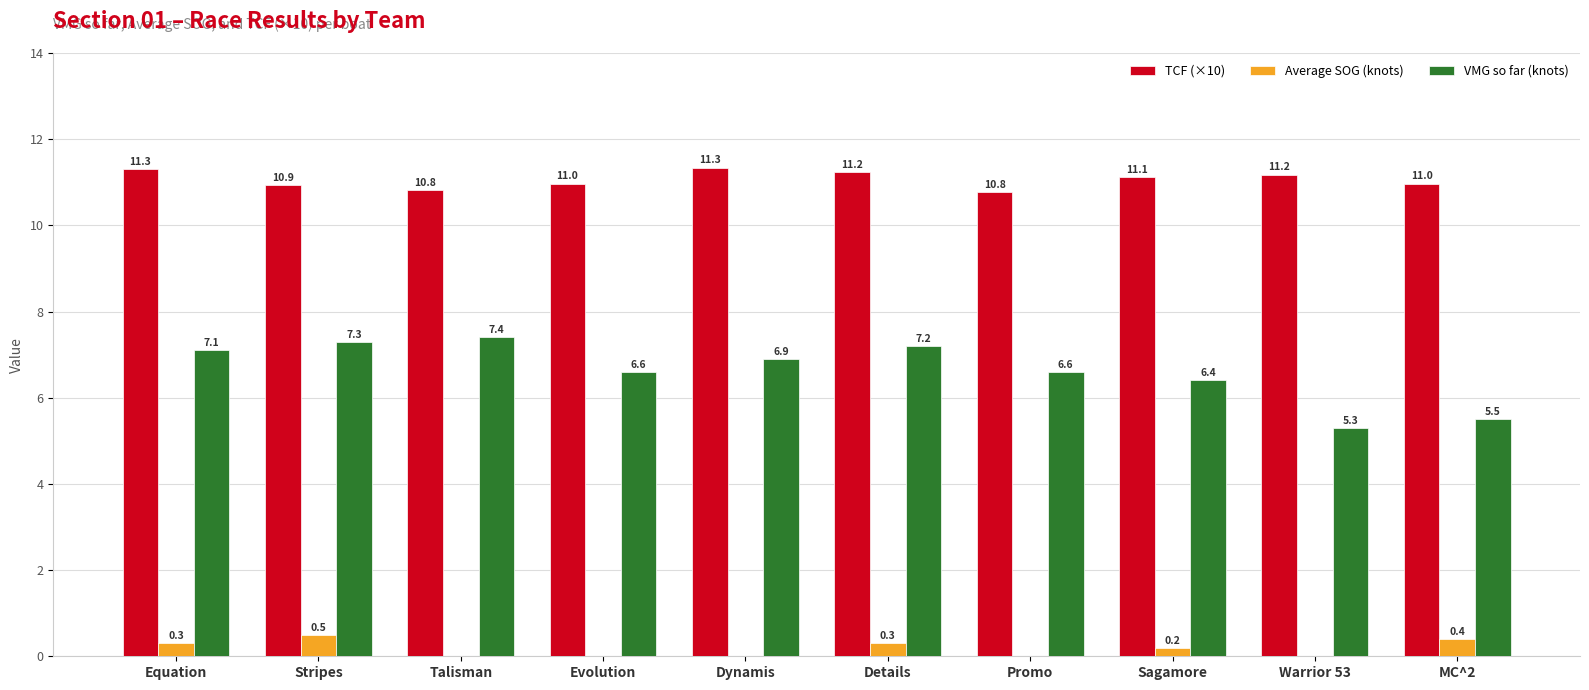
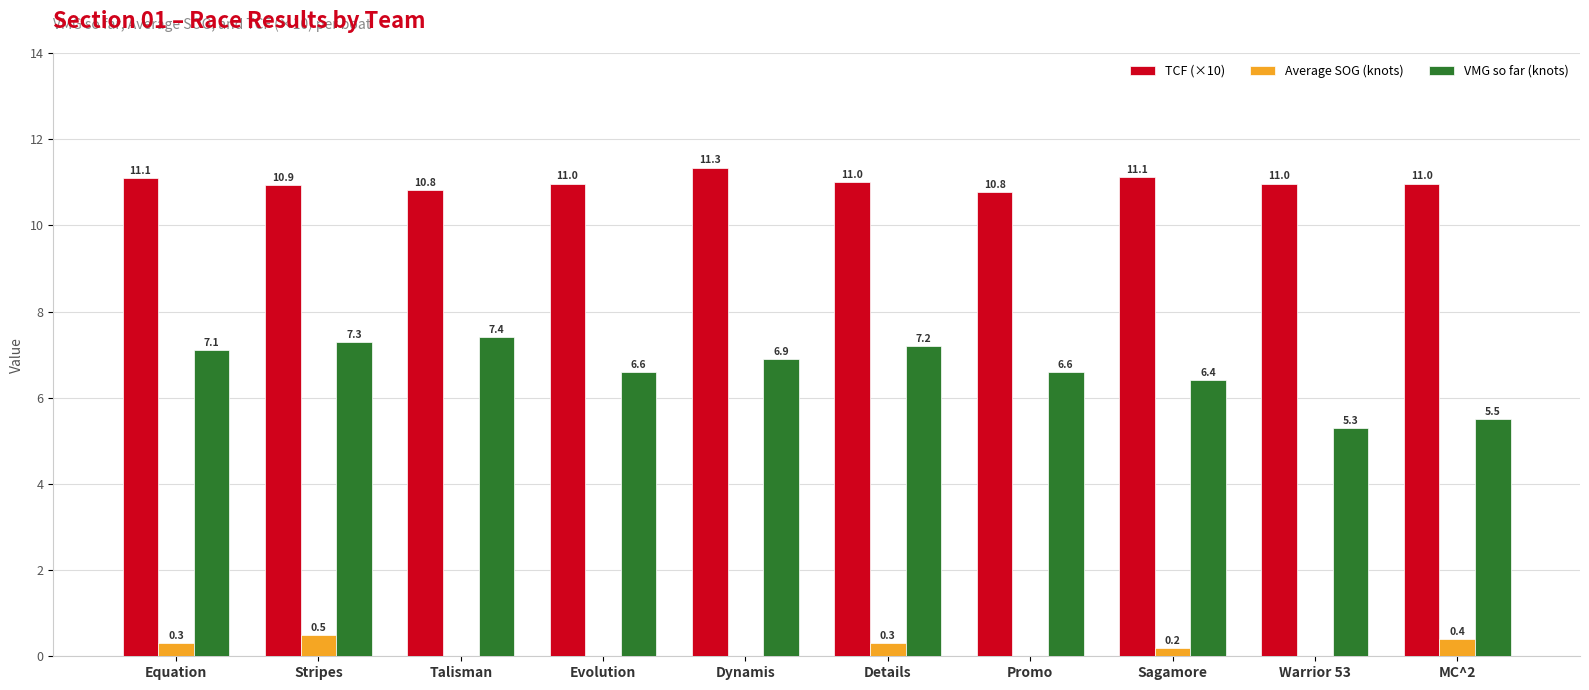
  {
    "TCF (×10)": {
-     "Equation": 11.3,
+     "Equation": 11.1,
      "Stripes": 10.9,
      "Talisman": 10.8,
      "Evolution": 11.0,
      "Dynamis": 11.3,
-     "Details": 11.2,
+     "Details": 11.0,
      "Promo": 10.8,
      "Sagamore": 11.1,
-     "Warrior 53": 11.2,
+     "Warrior 53": 11.0,
      "MC^2": 11.0
    },
    "Average SOG (knots)": {
      "Equation": 0.3,
      "Stripes": 0.5,
      "Details": 0.3,
      "Sagamore": 0.2,
      "MC^2": 0.4
    },
    "VMG so far (knots)": {
      "Equation": 7.1,
      "Stripes": 7.3,
      "Talisman": 7.4,
      "Evolution": 6.6,
      "Dynamis": 6.9,
      "Details": 7.2,
      "Promo": 6.6,
      "Sagamore": 6.4,
      "Warrior 53": 5.3,
      "MC^2": 5.5
    }
  }
